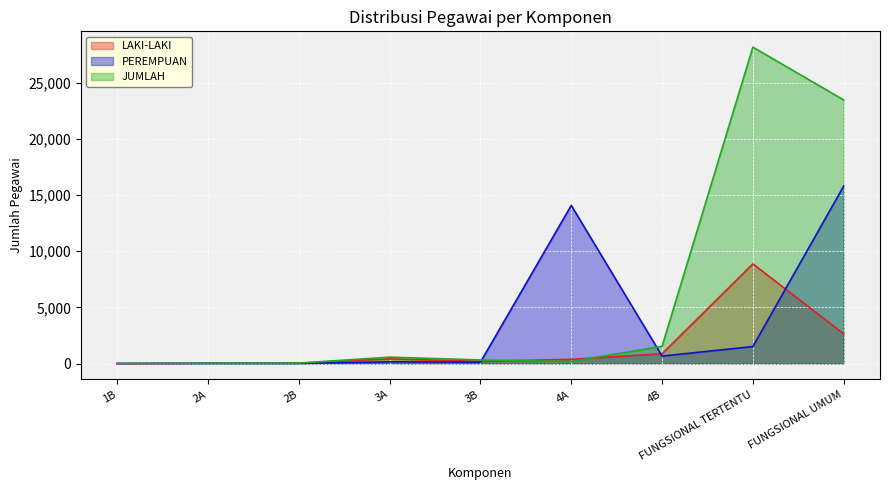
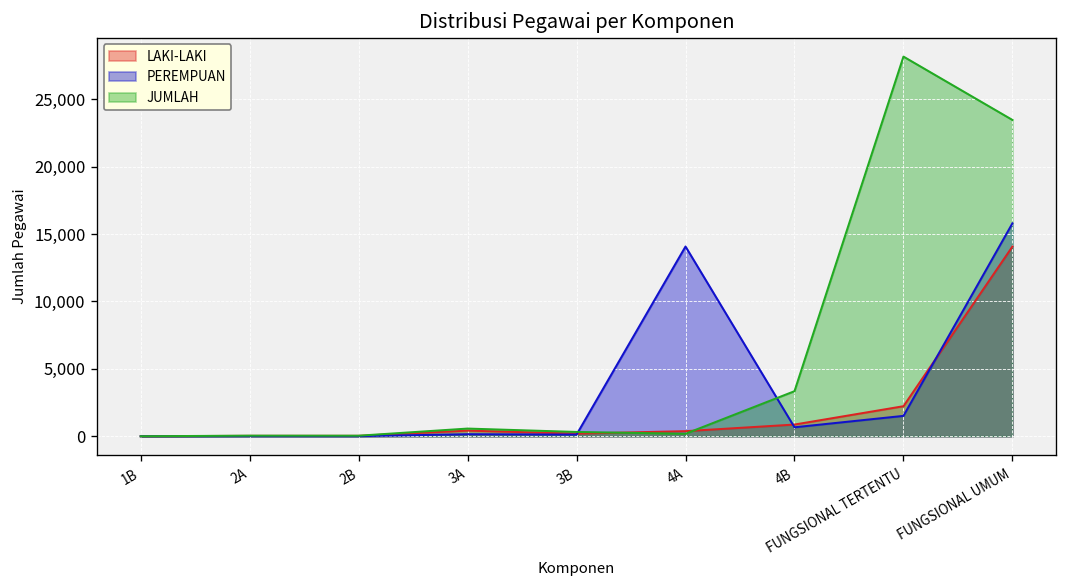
  {
    "LAKI-LAKI": {
-     "FUNGSIONAL TERTENTU": "8,900",
-     "FUNGSIONAL UMUM": "2,600"
+     "FUNGSIONAL TERTENTU": "2,200",
+     "FUNGSIONAL UMUM": "14,100"
    },
    "PEREMPUAN": {
      "3A": "200",
      "4A": "14,100",
      "FUNGSIONAL TERTENTU": "1,500",
      "FUNGSIONAL UMUM": "15,800"
    },
    "JUMLAH": {
-     "4B": "1,500",
+     "4B": "3,300",
      "FUNGSIONAL TERTENTU": "28,200",
      "FUNGSIONAL UMUM": "23,500"
    }
  }
